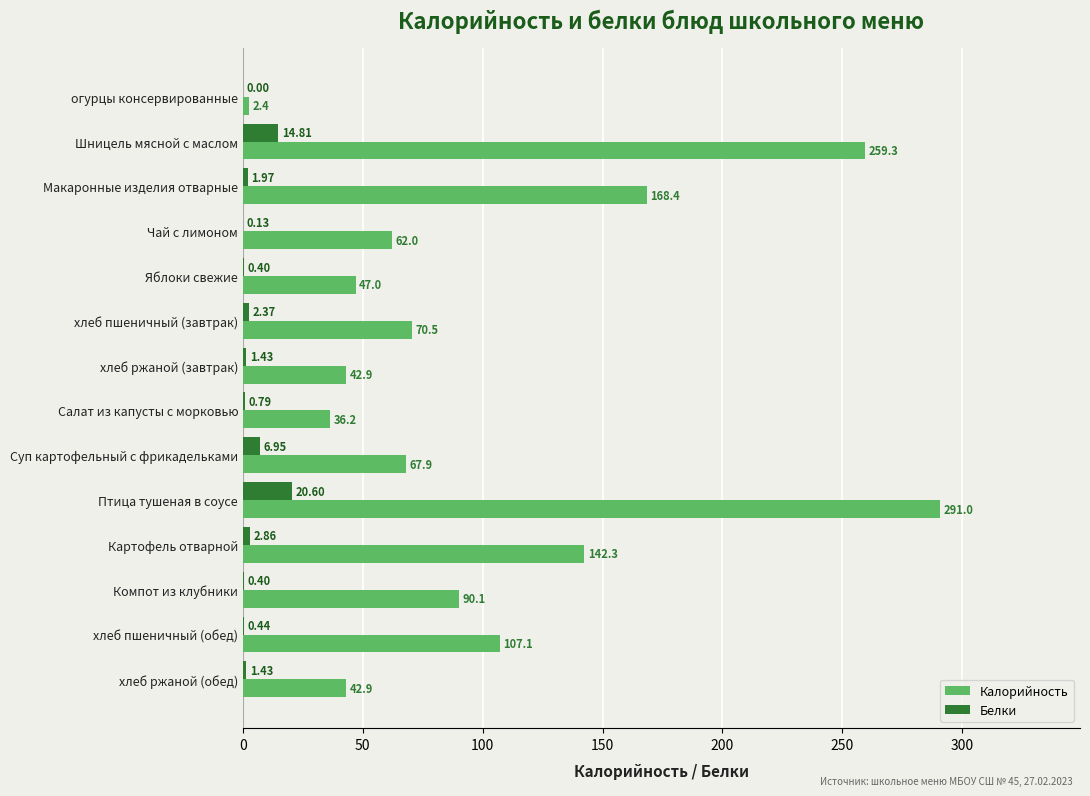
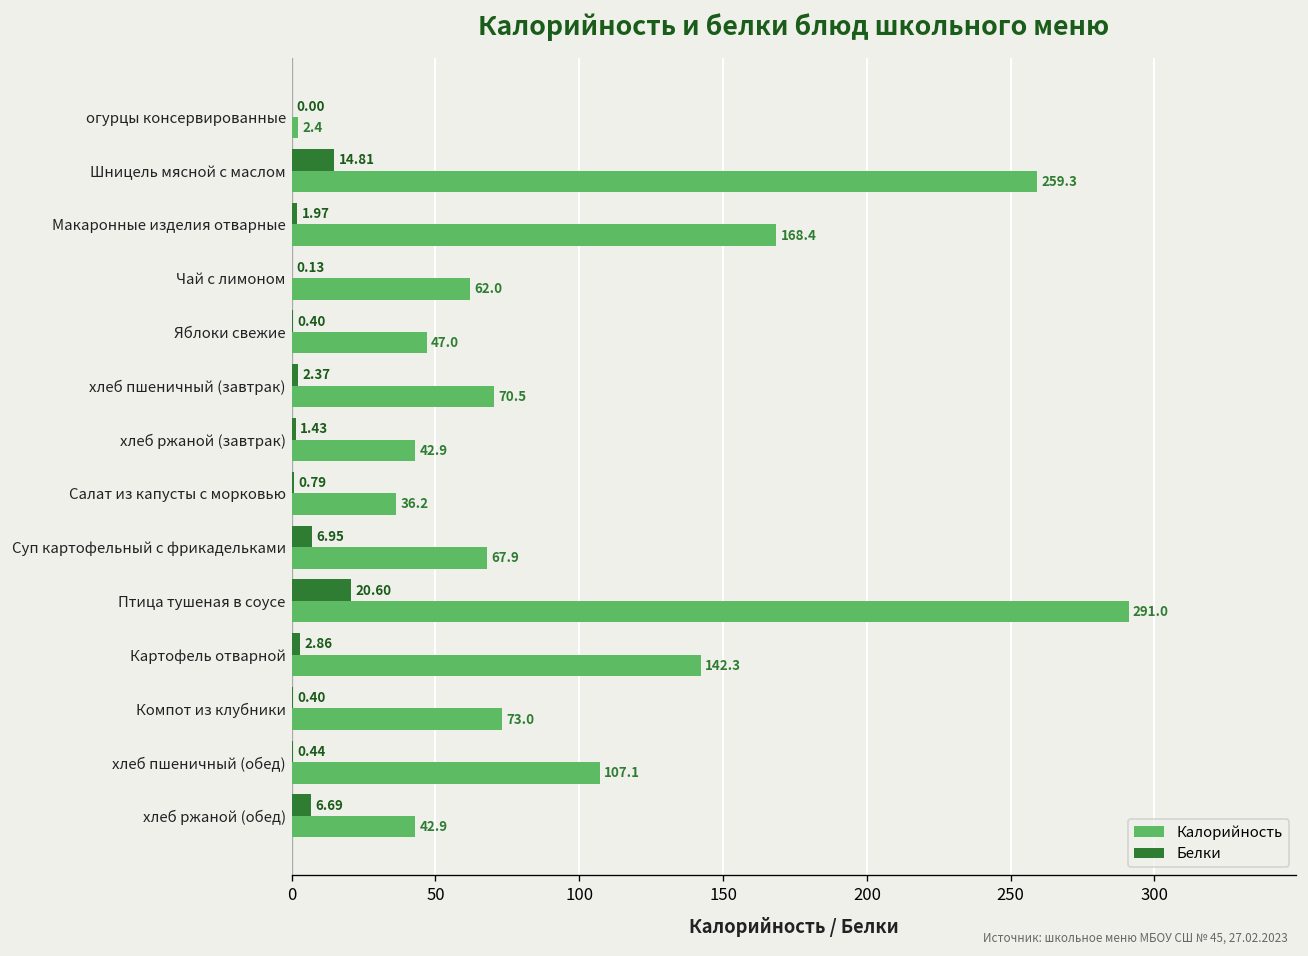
  {
    "Калорийность": {
      "огурцы консервированные": 2.4,
      "Шницель мясной с маслом": 259.3,
      "Макаронные изделия отварные": 168.4,
      "Чай с лимоном": 62.0,
      "Яблоки свежие": 47.0,
      "хлеб пшеничный (завтрак)": 70.5,
      "хлеб ржаной (завтрак)": 42.9,
      "Салат из капусты с морковью": 36.2,
      "Суп картофельный с фрикадельками": 67.9,
      "Птица тушеная в соусе": 291.0,
      "Картофель отварной": 142.3,
-     "Компот из клубники": 90.1,
+     "Компот из клубники": 73.0,
      "хлеб пшеничный (обед)": 107.1,
      "хлеб ржаной (обед)": 42.9
    },
    "Белки": {
      "огурцы консервированные": 0.00,
      "Шницель мясной с маслом": 14.81,
      "Макаронные изделия отварные": 1.97,
      "Чай с лимоном": 0.13,
      "Яблоки свежие": 0.40,
      "хлеб пшеничный (завтрак)": 2.37,
      "хлеб ржаной (завтрак)": 1.43,
      "Салат из капусты с морковью": 0.79,
      "Суп картофельный с фрикадельками": 6.95,
      "Птица тушеная в соусе": 20.60,
      "Картофель отварной": 2.86,
      "Компот из клубники": 0.40,
      "хлеб пшеничный (обед)": 0.44,
-     "хлеб ржаной (обед)": 1.43
+     "хлеб ржаной (обед)": 6.69
    }
  }
